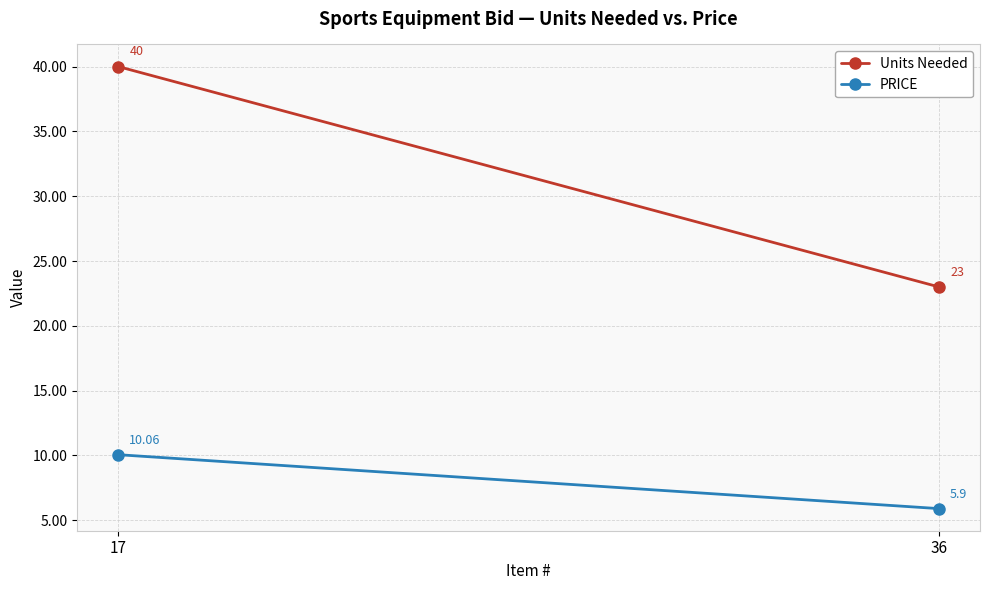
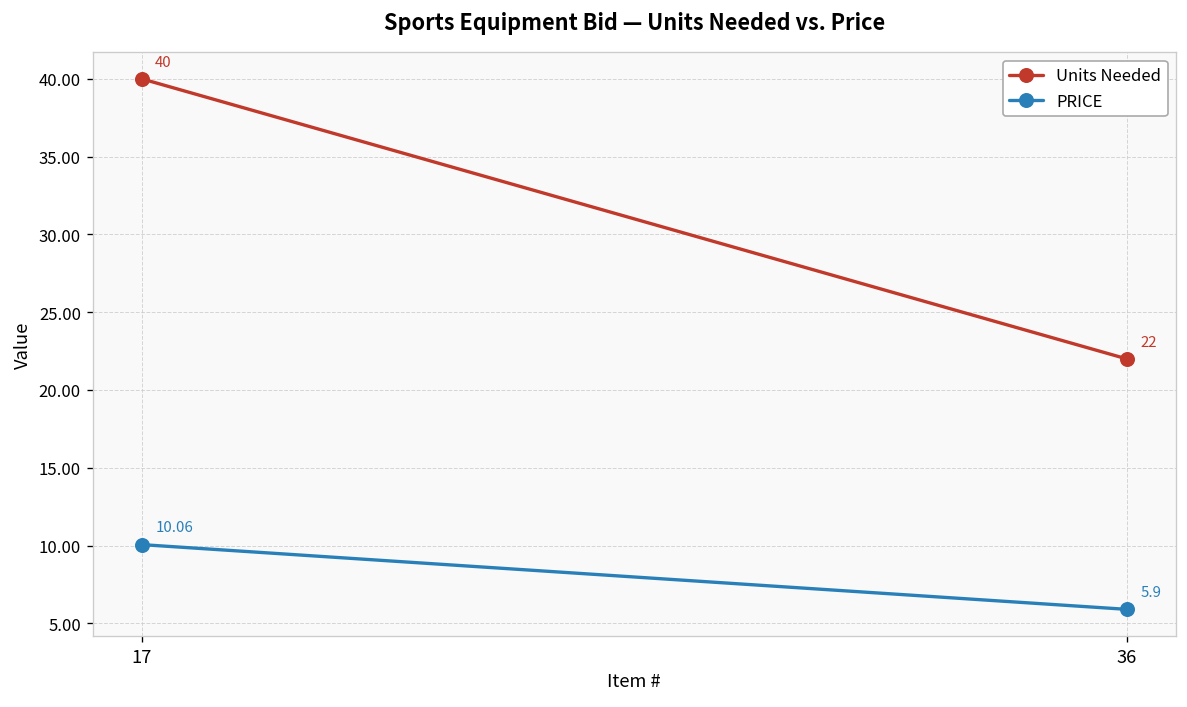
  {
    "Units Needed": {
      "17": 40,
-     "36": 23
+     "36": 22
    },
    "PRICE": {
      "17": 10.06,
      "36": 5.9
    }
  }
